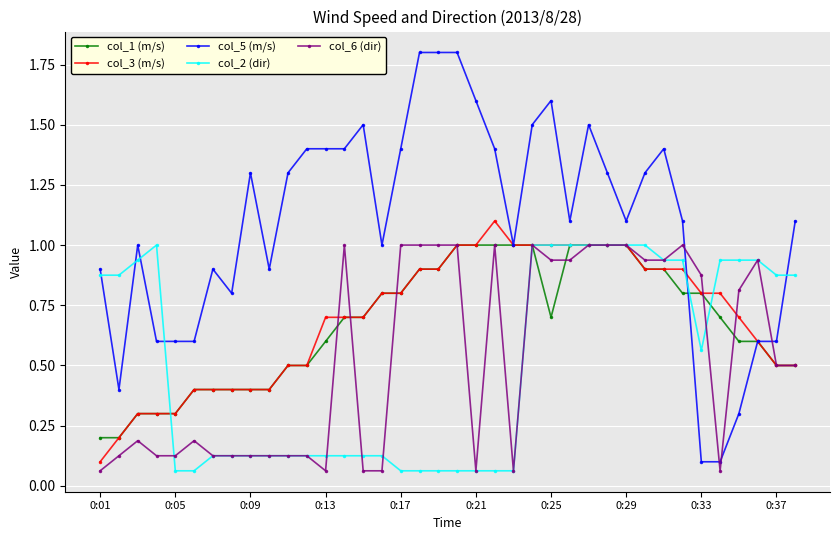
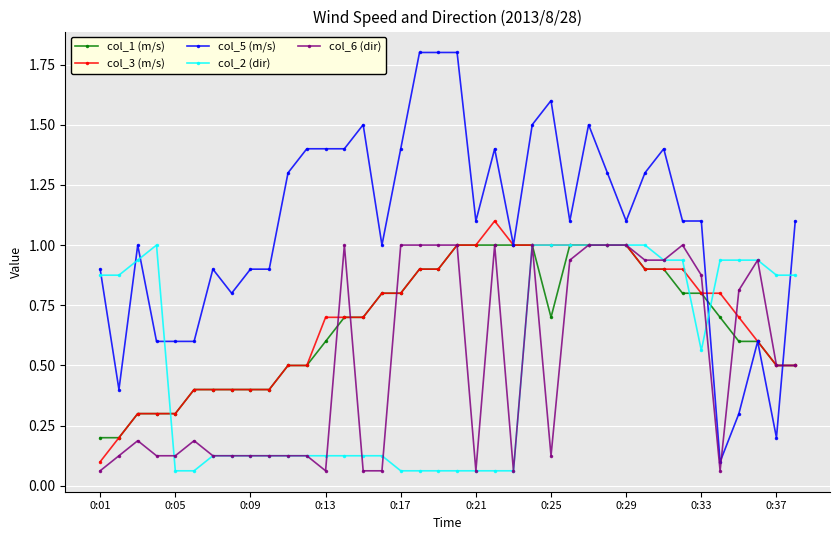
  {
    "col_1 (m/s)": {
      "0:01": 0.20,
      "0:13": 0.60,
      "0:25": 0.70
    },
    "col_3 (m/s)": {
      "0:01": 0.10,
      "0:13": 0.70
    },
    "col_5 (m/s)": {
      "0:01": 0.9,
      "0:05": 0.6,
-     "0:09": 1.3,
+     "0:09": 0.9,
      "0:13": 1.4,
      "0:17": 1.4,
-     "0:21": 1.6,
+     "0:21": 1.1,
      "0:25": 1.6,
      "0:29": 1.1,
-     "0:33": 0.1,
-     "0:37": 0.6
+     "0:33": 1.1,
+     "0:37": 0.2
    },
    "col_2 (dir)": {
      "0:01": 0.88,
      "0:05": 0.06,
      "0:13": 0.13,
      "0:17": 0.06,
      "0:33": 0.56,
      "0:37": 0.88
    },
    "col_6 (dir)": {
      "0:01": 0.06,
      "0:05": 0.13,
      "0:13": 0.06,
      "0:17": 1.00,
-     "0:25": 0.94,
+     "0:25": 0.13,
      "0:33": 0.88
    }
  }
